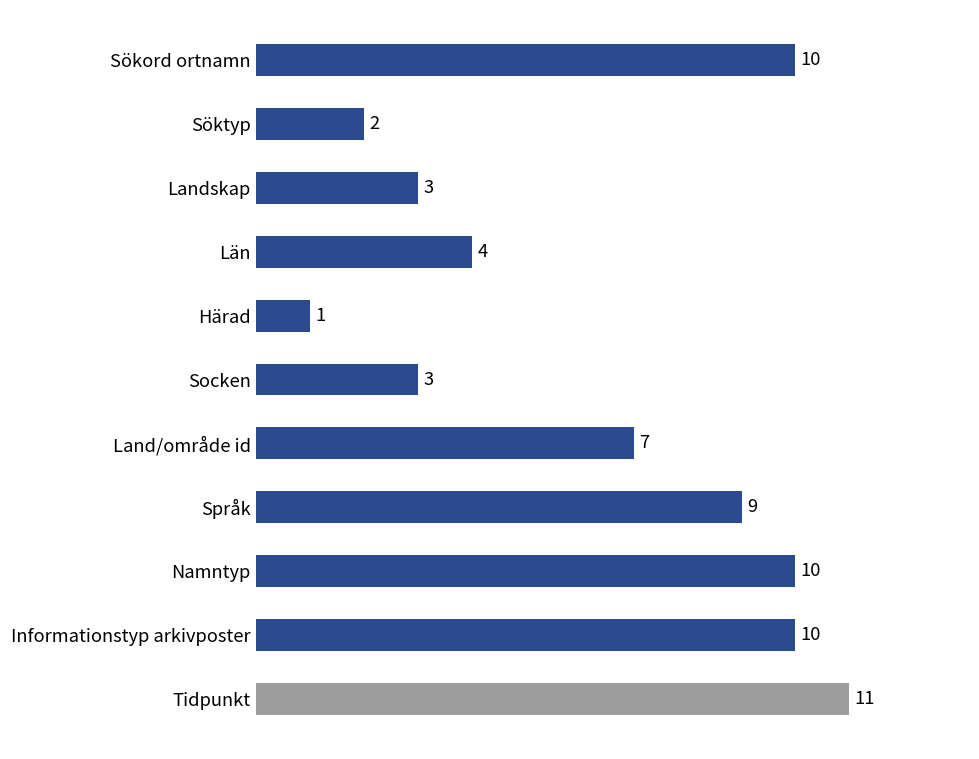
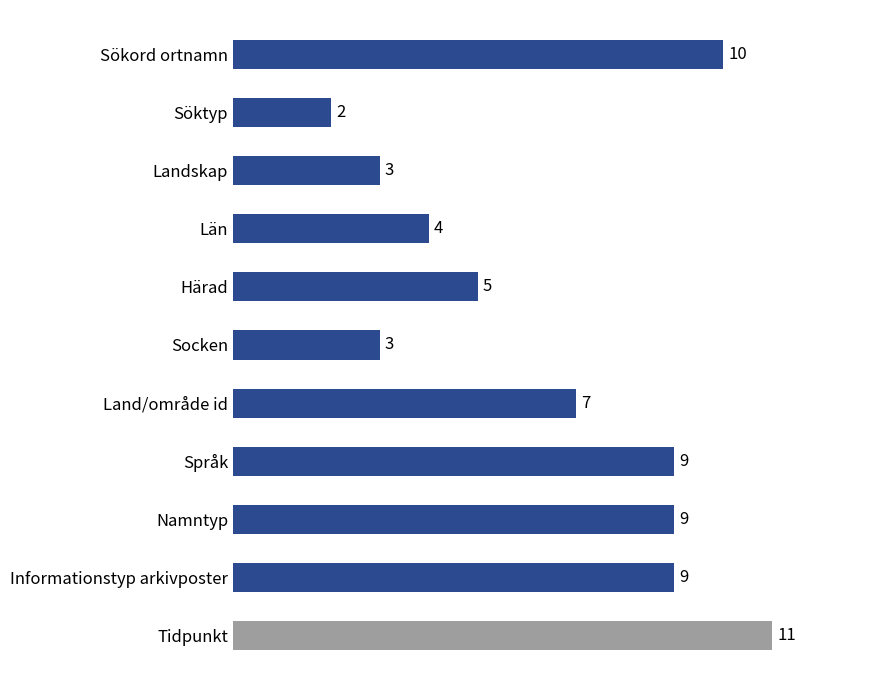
  {
    "Sökord ortnamn": 10,
    "Söktyp": 2,
    "Landskap": 3,
    "Län": 4,
-   "Härad": 1,
+   "Härad": 5,
    "Socken": 3,
    "Land/område id": 7,
    "Språk": 9,
-   "Namntyp": 10,
-   "Informationstyp arkivposter": 10,
+   "Namntyp": 9,
+   "Informationstyp arkivposter": 9,
    "Tidpunkt": 11
  }
